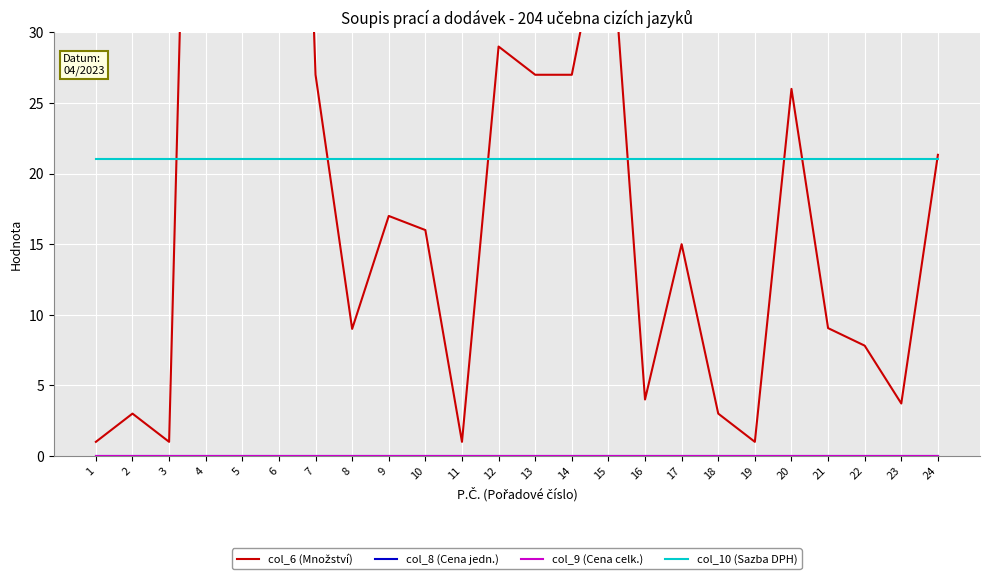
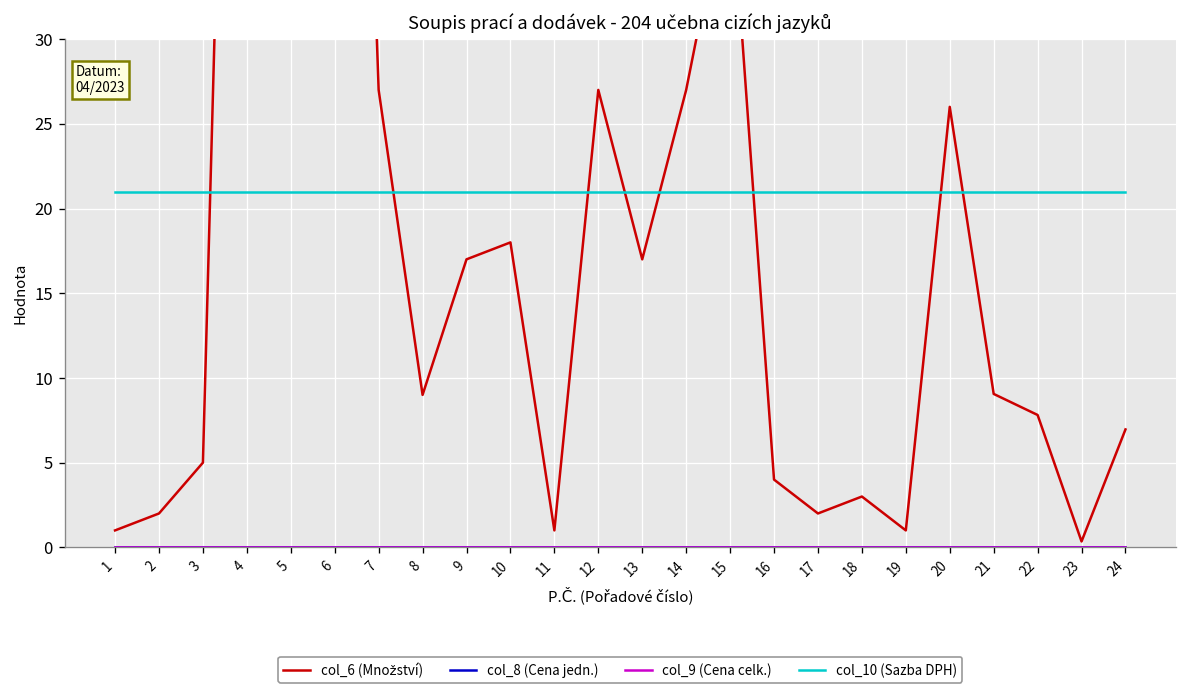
  {
    "col_6 (Množství)": {
      "1": 1.0,
-     "2": 3,
-     "3": 1,
+     "2": 2,
+     "3": 5,
      "7": 27.0,
      "8": 9.0,
      "9": 17.0,
-     "10": 16,
+     "10": 18,
      "11": 1.0,
-     "12": 29,
-     "13": 27,
+     "12": 27,
+     "13": 17,
      "14": 27.0,
      "16": 4.0,
-     "17": 15,
+     "17": 2,
      "18": 3.0,
      "19": 1.0,
      "20": 26.0,
      "21": 9.1,
      "22": 7.8,
-     "23": 3.7,
-     "24": 21.3
+     "23": 0.3,
+     "24": 7.0
    },
    "col_9 (Cena celk.)": {
      "1": 0.0,
      "2": 0.0,
      "3": 0.0,
      "4": 0.0,
      "5": 0.0,
      "6": 0.0,
      "7": 0.0,
      "8": 0.0,
      "9": 0.0,
      "10": 0.0,
      "11": 0.0,
      "12": 0.0,
      "13": 0.0,
      "14": 0.0,
      "15": 0.0,
      "16": 0.0,
      "17": 0.0,
      "18": 0.0,
      "19": 0.0,
      "20": 0.0,
      "21": 0.0,
      "22": 0.0,
      "23": 0.0,
      "24": 0.0
    },
    "col_10 (Sazba DPH)": {
      "1": 21.0,
      "2": 21.0,
      "3": 21.0,
      "4": 21.0,
      "5": 21.0,
      "6": 21.0,
      "7": 21.0,
      "8": 21.0,
      "9": 21.0,
      "10": 21.0,
      "11": 21.0,
      "12": 21.0,
      "13": 21.0,
      "14": 21.0,
      "15": 21.0,
      "16": 21.0,
      "17": 21.0,
      "18": 21.0,
      "19": 21.0,
      "20": 21.0,
      "21": 21.0,
      "22": 21.0,
      "23": 21.0,
      "24": 21.0
    }
  }
